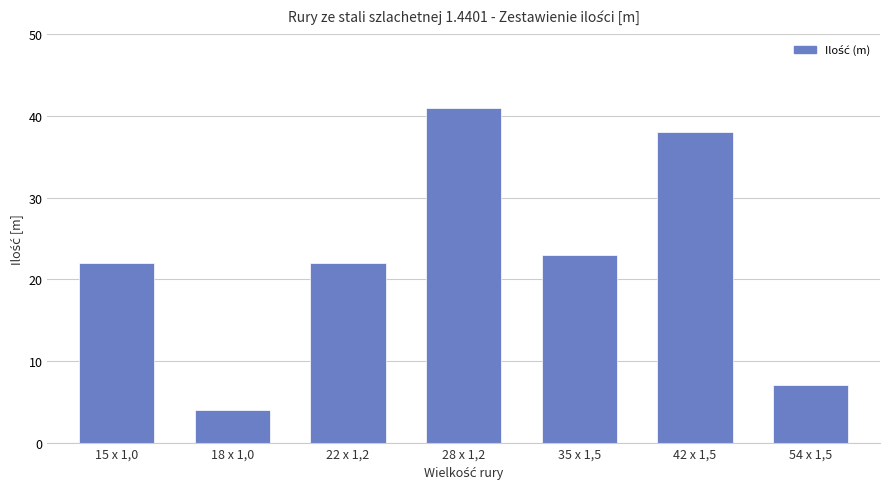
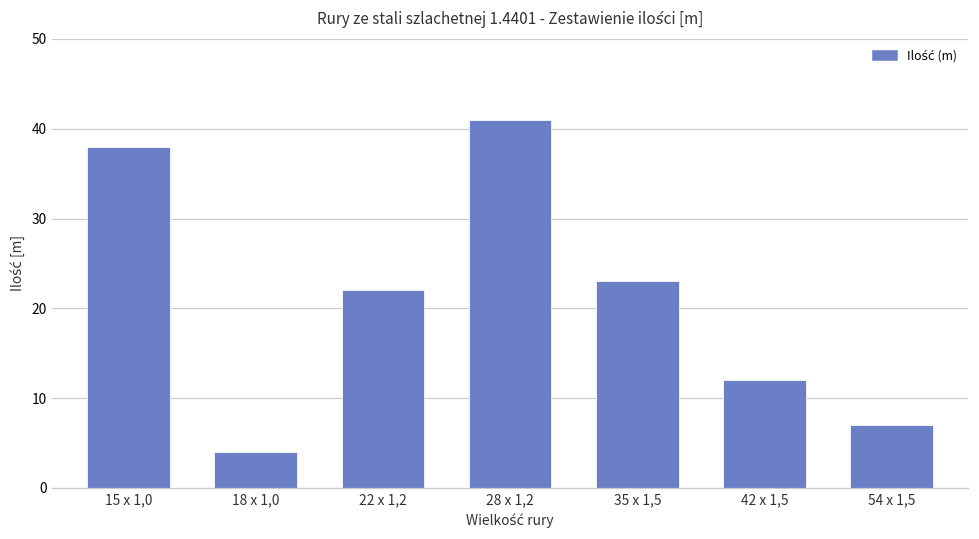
  {
-   "15 x 1,0": 22,
+   "15 x 1,0": 38,
    "18 x 1,0": 4,
    "22 x 1,2": 22,
    "28 x 1,2": 41,
    "35 x 1,5": 23,
-   "42 x 1,5": 38,
+   "42 x 1,5": 12,
    "54 x 1,5": 7
  }
